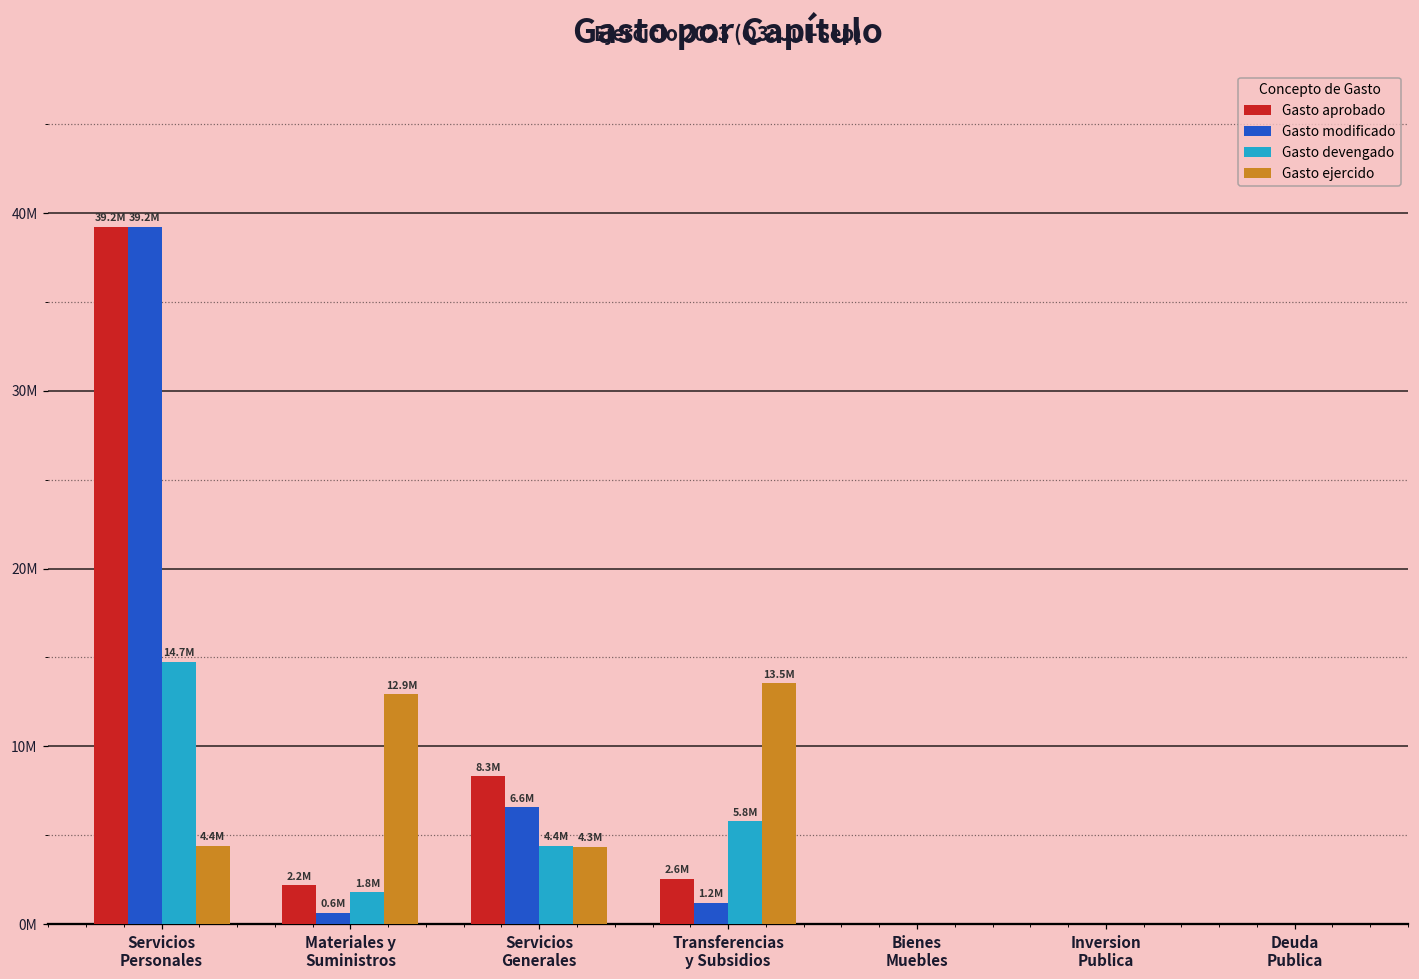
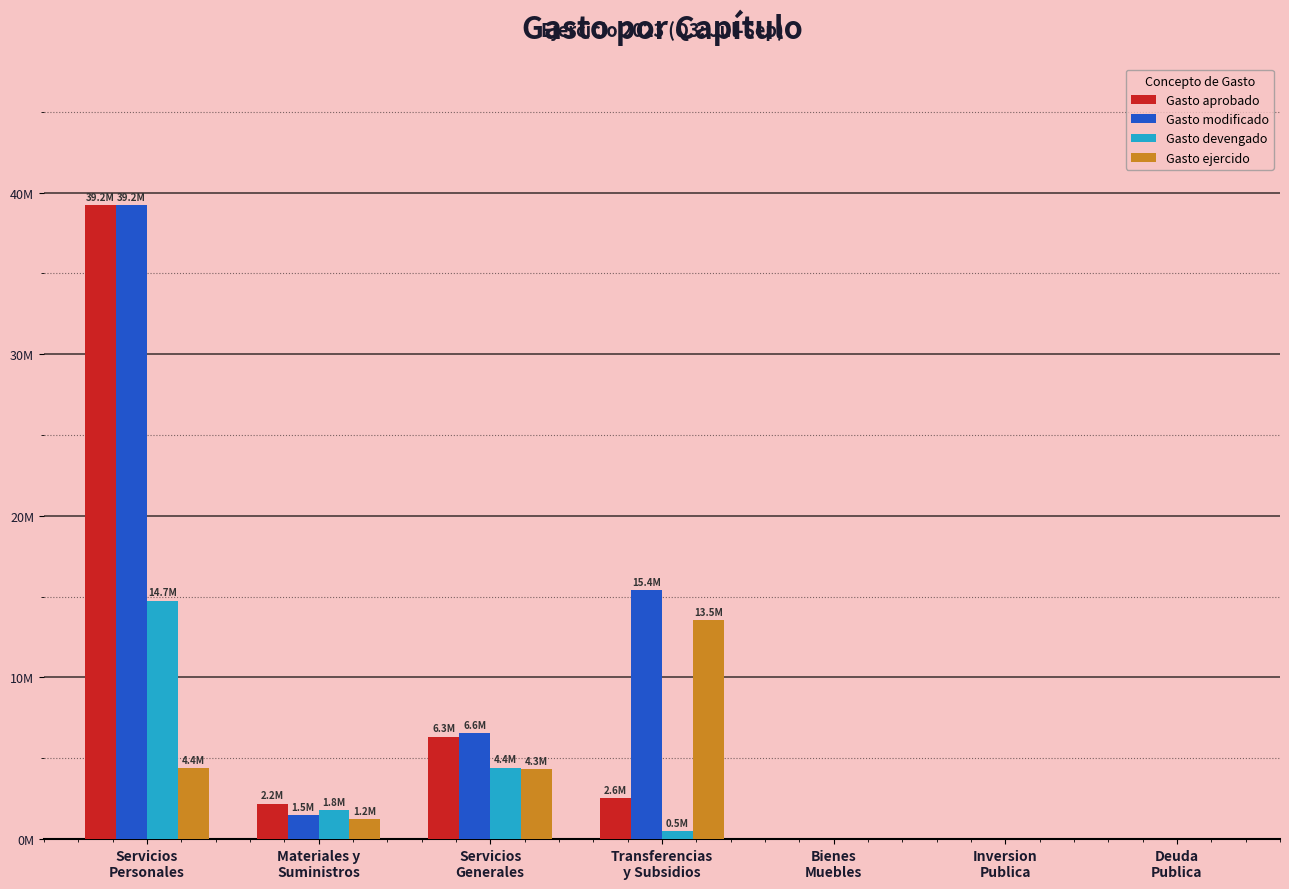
  {
    "Gasto aprobado": {
      "Servicios Personales": "39.2M",
      "Materiales y Suministros": "2.2M",
-     "Servicios Generales": "8.3M",
+     "Servicios Generales": "6.3M",
      "Transferencias y Subsidios": "2.6M"
    },
    "Gasto modificado": {
      "Servicios Personales": "39.2M",
-     "Materiales y Suministros": "0.6M",
+     "Materiales y Suministros": "1.5M",
      "Servicios Generales": "6.6M",
-     "Transferencias y Subsidios": "1.2M"
+     "Transferencias y Subsidios": "15.4M"
    },
    "Gasto devengado": {
      "Servicios Personales": "14.7M",
      "Materiales y Suministros": "1.8M",
      "Servicios Generales": "4.4M",
-     "Transferencias y Subsidios": "5.8M"
+     "Transferencias y Subsidios": "0.5M"
    },
    "Gasto ejercido": {
      "Servicios Personales": "4.4M",
-     "Materiales y Suministros": "12.9M",
+     "Materiales y Suministros": "1.2M",
      "Servicios Generales": "4.3M",
      "Transferencias y Subsidios": "13.5M"
    }
  }
